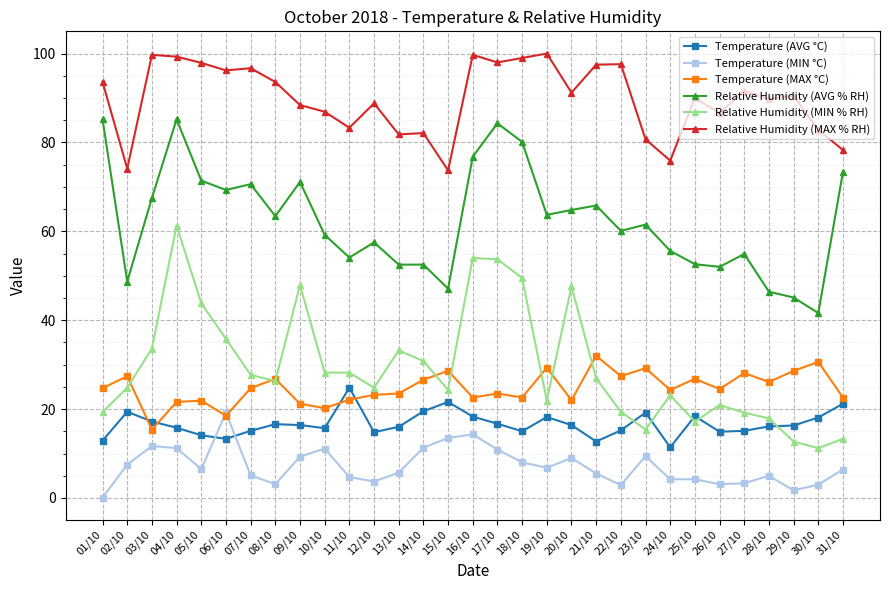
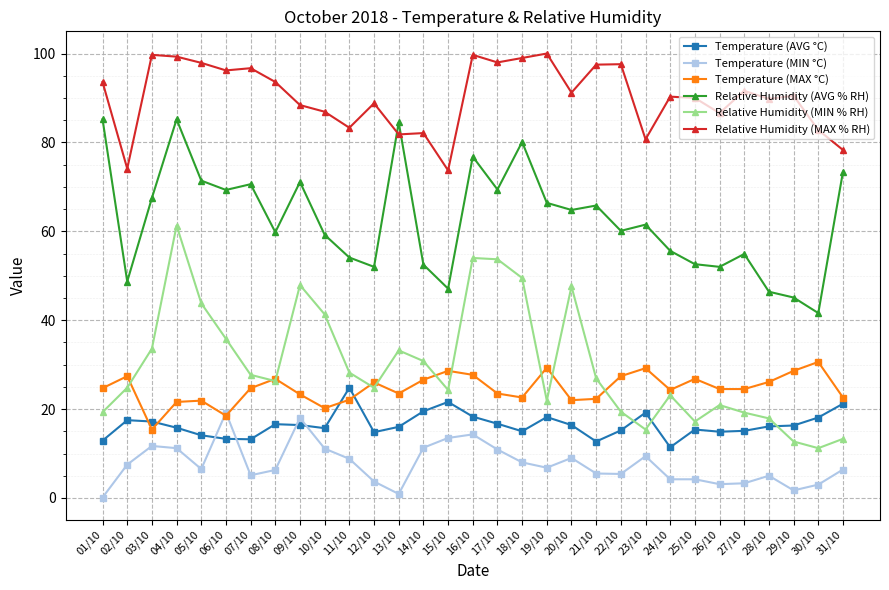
  {
    "Temperature (AVG °C)": {
      "01/10": 13,
-     "02/10": 19,
+     "02/10": 18,
      "03/10": 17,
      "04/10": 16,
      "05/10": 14,
      "06/10": 13,
-     "07/10": 15,
+     "07/10": 13,
      "08/10": 17,
      "09/10": 16,
      "10/10": 16,
      "11/10": 25,
      "12/10": 15,
      "13/10": 16,
      "14/10": 20,
      "15/10": 22,
      "16/10": 18,
      "17/10": 17,
      "18/10": 15,
      "19/10": 18,
      "20/10": 16,
      "21/10": 13,
      "22/10": 15,
      "23/10": 19,
      "24/10": 11,
-     "25/10": 18,
+     "25/10": 15,
      "26/10": 15,
      "27/10": 15,
      "28/10": 16,
      "29/10": 16,
      "30/10": 18,
      "31/10": 21
    },
    "Temperature (MIN °C)": {
      "01/10": 0,
      "02/10": 8,
      "03/10": 12,
      "04/10": 11,
      "05/10": 7,
      "06/10": 19,
      "07/10": 5,
-     "08/10": 3,
-     "09/10": 9,
+     "08/10": 6,
+     "09/10": 18,
      "10/10": 11,
-     "11/10": 5,
+     "11/10": 9,
      "12/10": 4,
-     "13/10": 6,
+     "13/10": 1,
      "14/10": 11,
      "15/10": 14,
      "16/10": 14,
      "17/10": 11,
      "18/10": 8,
      "19/10": 7,
      "20/10": 9,
      "21/10": 6,
-     "22/10": 3,
+     "22/10": 5,
      "23/10": 9,
      "24/10": 4,
      "25/10": 4,
      "26/10": 3,
      "27/10": 3,
      "28/10": 5,
      "29/10": 2,
      "30/10": 3,
      "31/10": 6
    },
    "Temperature (MAX °C)": {
      "01/10": 25,
      "02/10": 27,
      "03/10": 15,
      "04/10": 22,
      "05/10": 22,
      "06/10": 19,
      "07/10": 25,
-     "09/10": 21,
+     "09/10": 23,
      "10/10": 20,
      "11/10": 22,
-     "12/10": 23,
+     "12/10": 26,
      "13/10": 24,
      "14/10": 27,
      "15/10": 29,
-     "16/10": 23,
+     "16/10": 28,
      "17/10": 24,
      "18/10": 23,
      "19/10": 29,
      "20/10": 22,
-     "21/10": 32,
+     "21/10": 22,
      "22/10": 27,
      "23/10": 29,
      "24/10": 24,
      "25/10": 27,
      "26/10": 25,
-     "27/10": 28,
+     "27/10": 25,
      "28/10": 26,
      "29/10": 29,
      "30/10": 31,
      "31/10": 23
    },
    "Relative Humidity (AVG % RH)": {
      "01/10": 85,
      "02/10": 49,
      "03/10": 68,
      "04/10": 85,
      "05/10": 71,
      "06/10": 69,
      "07/10": 71,
-     "08/10": 63,
+     "08/10": 60,
      "09/10": 71,
      "10/10": 59,
      "11/10": 54,
-     "12/10": 58,
-     "13/10": 53,
+     "12/10": 52,
+     "13/10": 85,
      "14/10": 53,
      "15/10": 47,
      "16/10": 77,
-     "17/10": 84,
+     "17/10": 69,
      "18/10": 80,
-     "19/10": 64,
+     "19/10": 66,
      "20/10": 65,
      "21/10": 66,
      "22/10": 60,
      "23/10": 62,
      "24/10": 56,
      "25/10": 53,
      "26/10": 52,
      "27/10": 55,
      "28/10": 46,
      "29/10": 45,
      "30/10": 42,
      "31/10": 73
    },
    "Relative Humidity (MIN % RH)": {
      "01/10": 19,
      "02/10": 25,
      "03/10": 34,
      "04/10": 61,
      "05/10": 44,
      "06/10": 36,
      "07/10": 28,
      "09/10": 48,
-     "10/10": 28,
+     "10/10": 41,
      "11/10": 28,
      "12/10": 25,
      "13/10": 33,
      "14/10": 31,
      "15/10": 24,
      "16/10": 54,
      "17/10": 54,
      "18/10": 50,
      "19/10": 22,
      "20/10": 48,
      "21/10": 27,
      "22/10": 19,
      "23/10": 15,
      "24/10": 23,
      "25/10": 17,
      "26/10": 21,
      "27/10": 19,
      "28/10": 18,
      "29/10": 13,
      "30/10": 11,
      "31/10": 13
    },
    "Relative Humidity (MAX % RH)": {
      "01/10": 94,
      "02/10": 74,
      "03/10": 100,
      "04/10": 99,
      "05/10": 98,
      "06/10": 96,
      "07/10": 97,
      "08/10": 94,
      "09/10": 88,
      "10/10": 87,
      "11/10": 83,
      "12/10": 89,
      "13/10": 82,
      "14/10": 82,
      "15/10": 74,
      "16/10": 100,
      "17/10": 98,
      "18/10": 99,
      "19/10": 100,
      "20/10": 91,
      "21/10": 98,
      "22/10": 98,
      "23/10": 81,
-     "24/10": 76,
+     "24/10": 90,
      "31/10": 78
    }
  }
